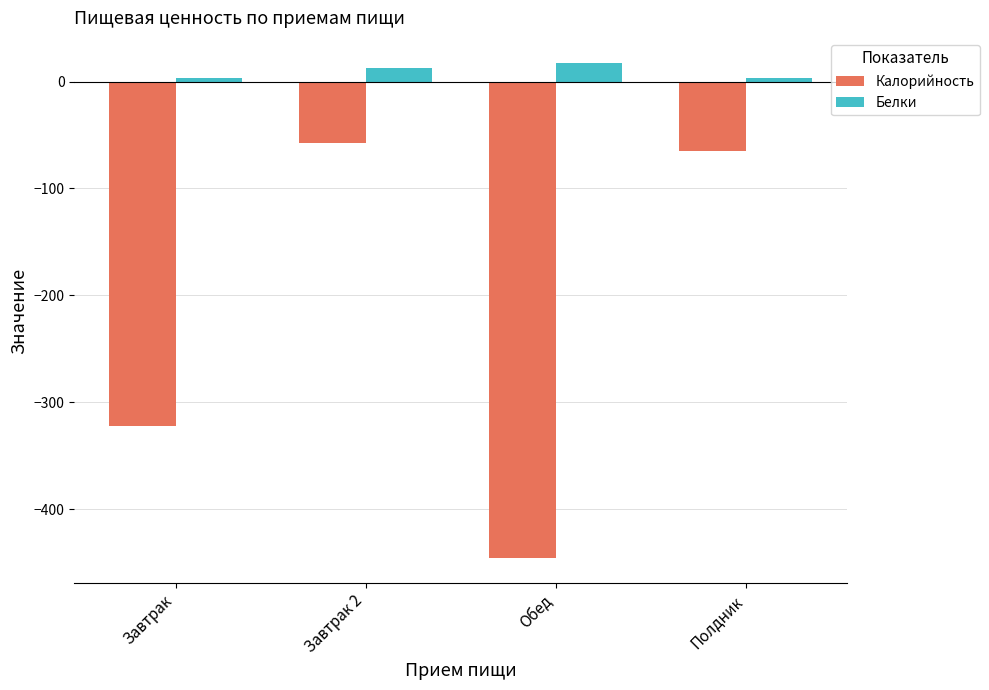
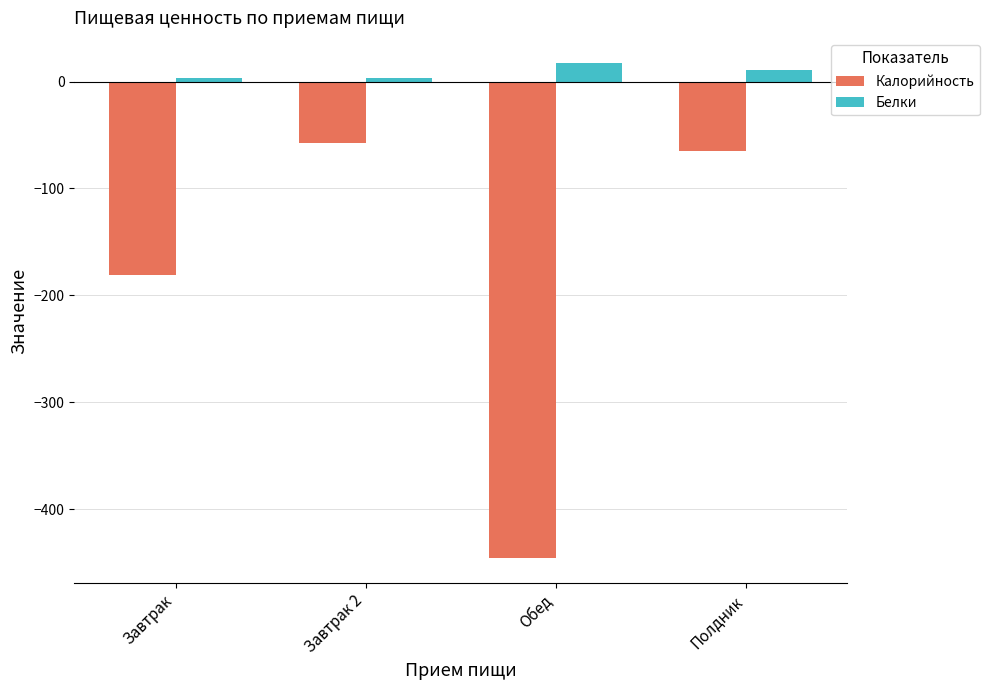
  {
    "Калорийность": {
-     "Завтрак": -322,
+     "Завтрак": -181,
      "Завтрак 2": -57,
      "Обед": -446,
      "Полдник": -65
    },
    "Белки": {
      "Завтрак": 4,
-     "Завтрак 2": 13,
+     "Завтрак 2": 3,
      "Обед": 18,
-     "Полдник": 4
+     "Полдник": 11
    }
  }
